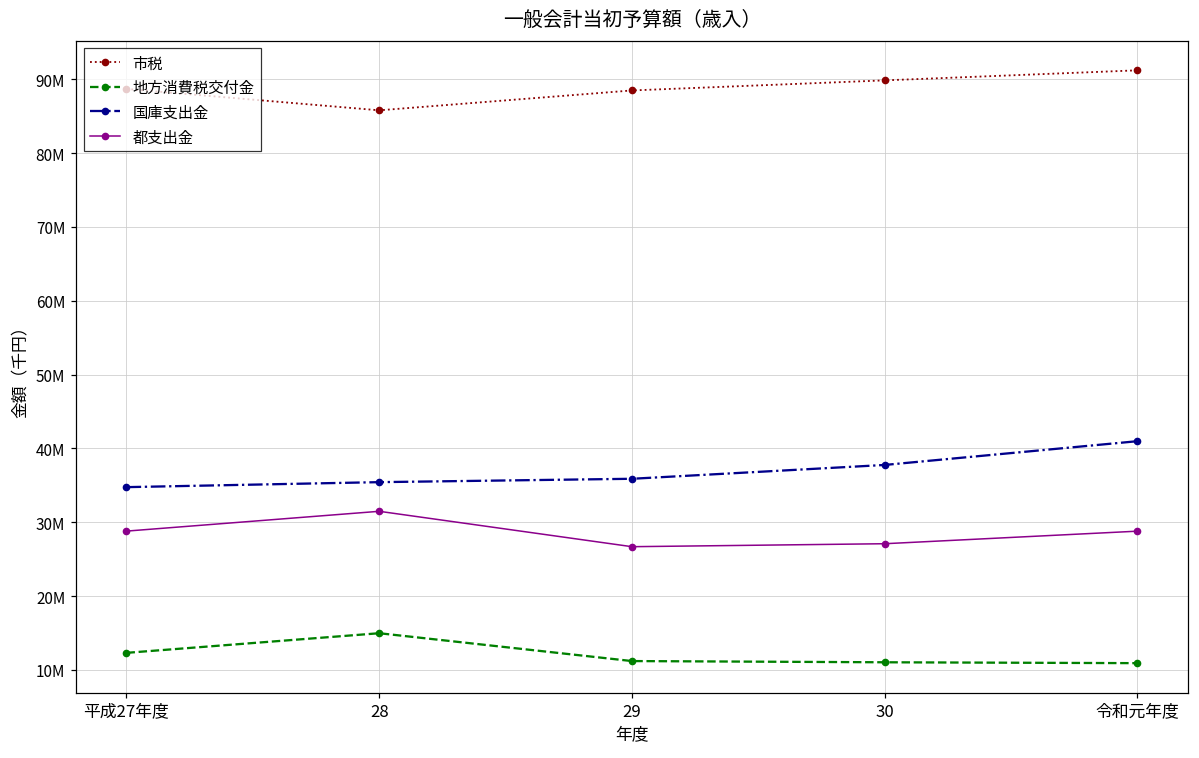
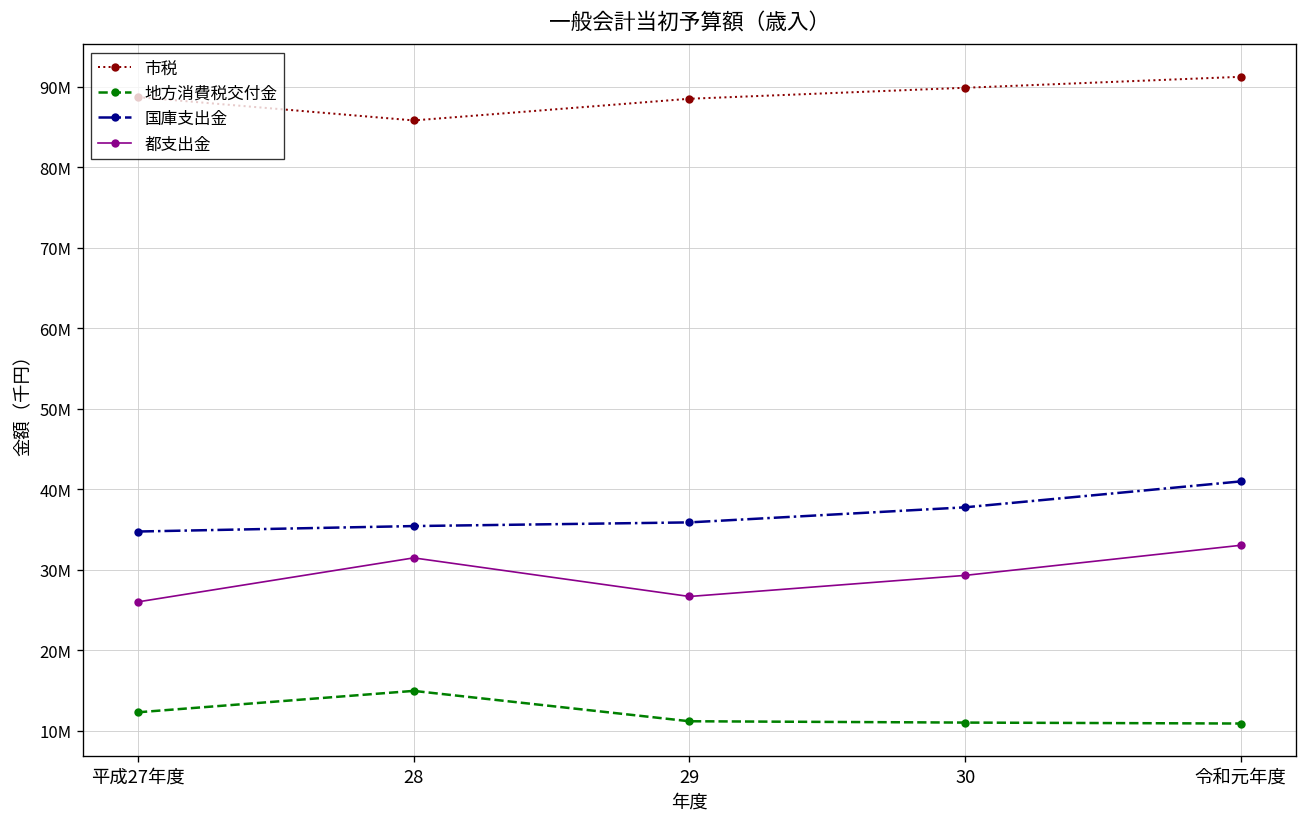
  {
    "市税": {
      "28": 86000000,
      "29": 88000000,
      "30": 90000000,
      "令和元年度": 91000000
    },
    "地方消費税交付金": {
      "平成27年度": 12000000,
      "28": 15000000,
      "29": 11000000,
      "30": 11000000,
      "令和元年度": 11000000
    },
    "国庫支出金": {
      "平成27年度": 35000000,
      "28": 35000000,
      "29": 36000000,
      "30": 38000000,
      "令和元年度": 41000000
    },
    "都支出金": {
-     "平成27年度": 29000000,
+     "平成27年度": 26000000,
      "28": 31000000,
      "29": 27000000,
-     "30": 27000000,
-     "令和元年度": 29000000
+     "30": 29000000,
+     "令和元年度": 33000000
    }
  }
